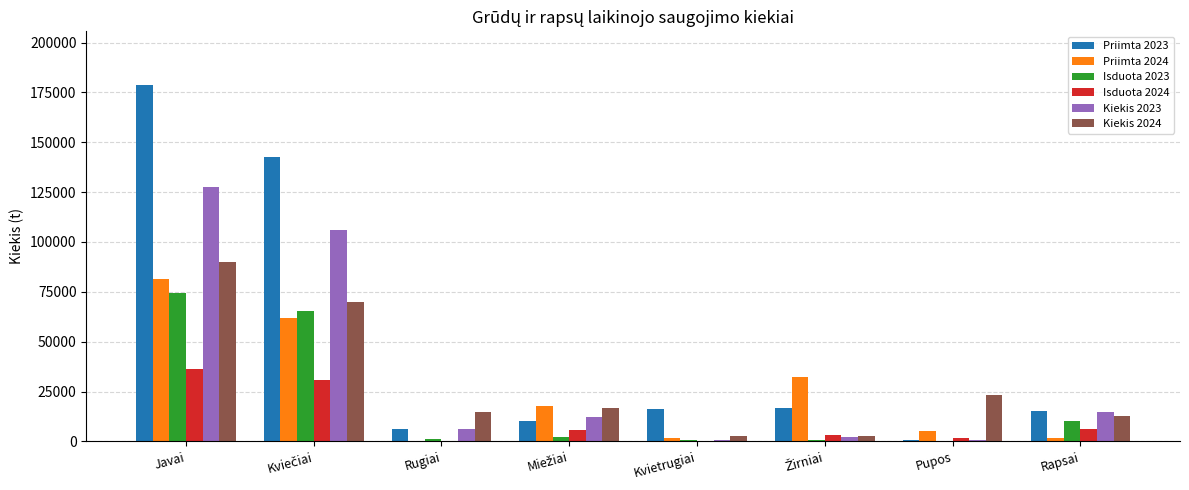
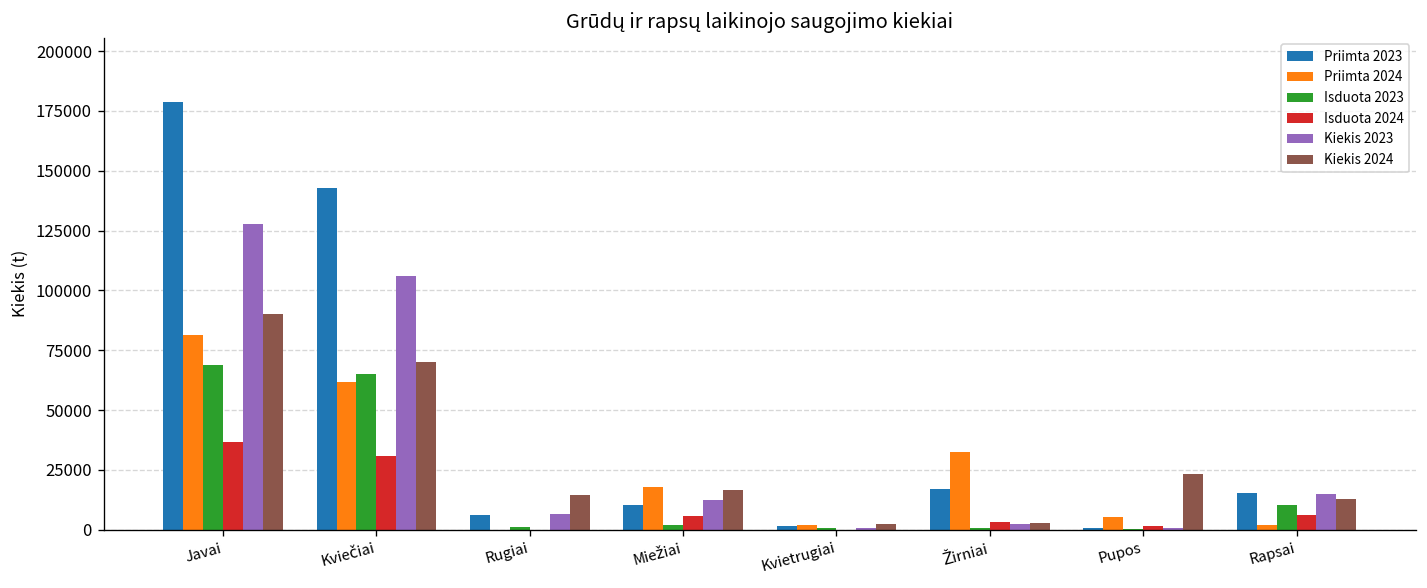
  {
    "Priimta 2023": {
      "Javai": 179000,
      "Kviečiai": 143000,
      "Rugiai": 6000,
      "Miežiai": 10000,
-     "Kvietrugiai": 16000,
+     "Kvietrugiai": 1000,
      "Žirniai": 17000,
      "Rapsai": 15000
    },
    "Priimta 2024": {
      "Javai": 82000,
      "Kviečiai": 62000,
      "Miežiai": 18000,
      "Kvietrugiai": 2000,
      "Žirniai": 32000,
      "Pupos": 5000,
      "Rapsai": 2000
    },
    "Isduota 2023": {
-     "Javai": 74000,
+     "Javai": 69000,
      "Kviečiai": 65000,
      "Miežiai": 2000,
      "Rapsai": 10000
    },
    "Isduota 2024": {
      "Javai": 36000,
      "Kviečiai": 31000,
      "Rugiai": 0,
      "Miežiai": 6000,
      "Žirniai": 3000,
      "Pupos": 2000,
      "Rapsai": 6000
    },
    "Kiekis 2023": {
      "Javai": 128000,
      "Kviečiai": 106000,
      "Rugiai": 6000,
      "Miežiai": 12000,
      "Žirniai": 2000,
      "Rapsai": 15000
    },
    "Kiekis 2024": {
      "Javai": 90000,
      "Kviečiai": 70000,
      "Rugiai": 15000,
      "Miežiai": 17000,
      "Kvietrugiai": 3000,
      "Žirniai": 3000,
      "Pupos": 23000,
      "Rapsai": 13000
    }
  }
